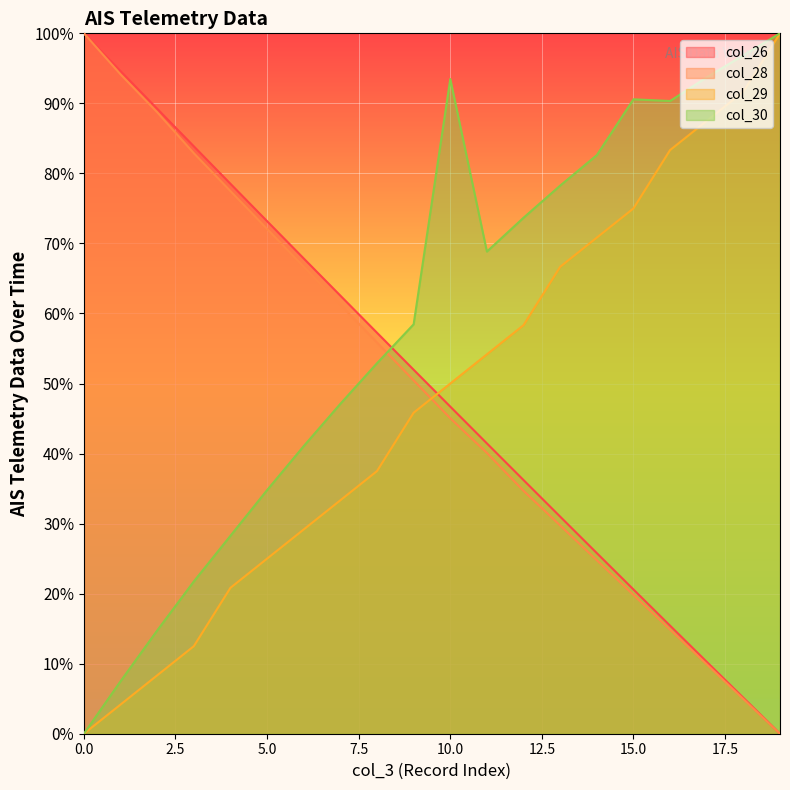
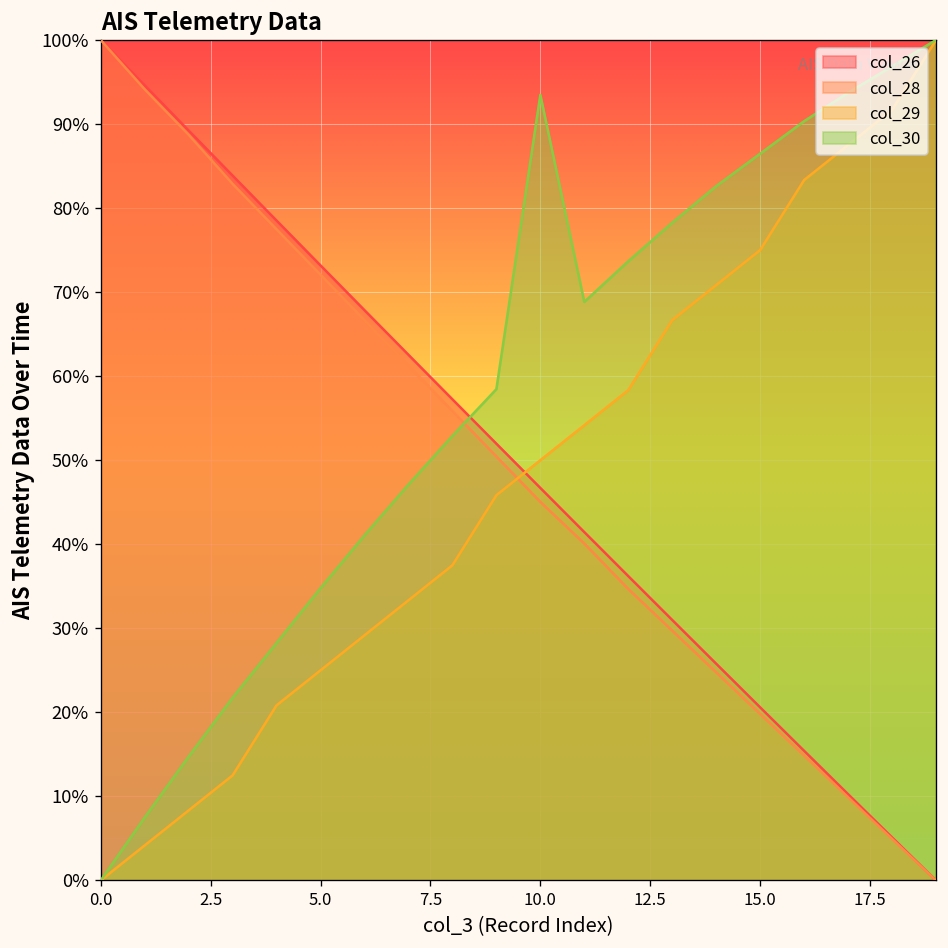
  {
    "col_30": {
      "5.0": "35%",
      "10.0": "93%",
-     "15.0": "91%"
+     "15.0": "86%"
    }
  }
